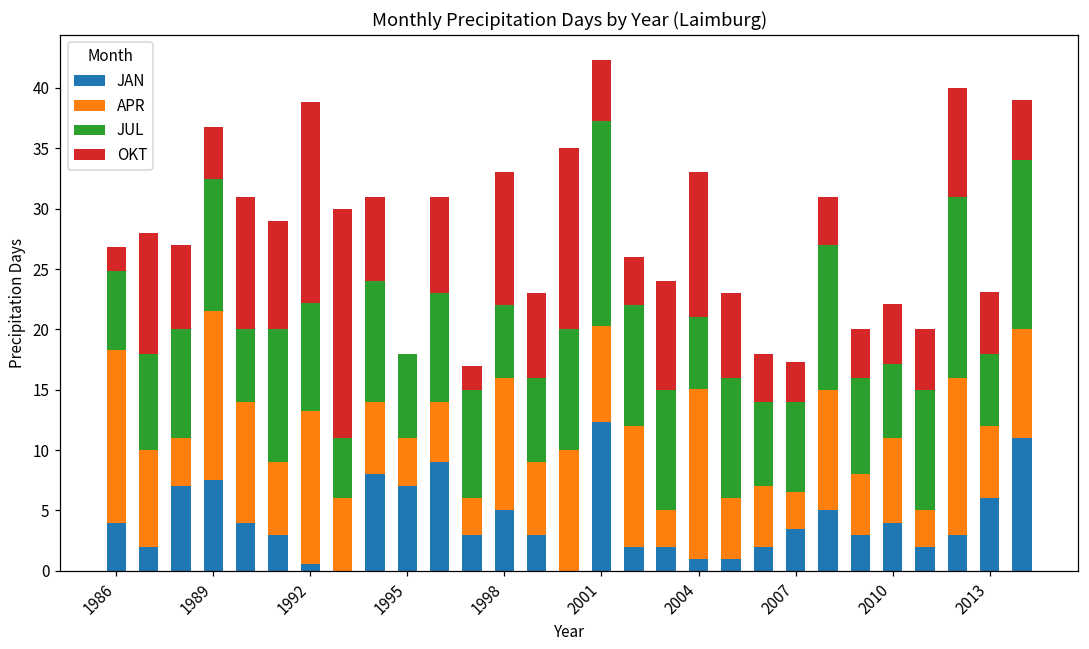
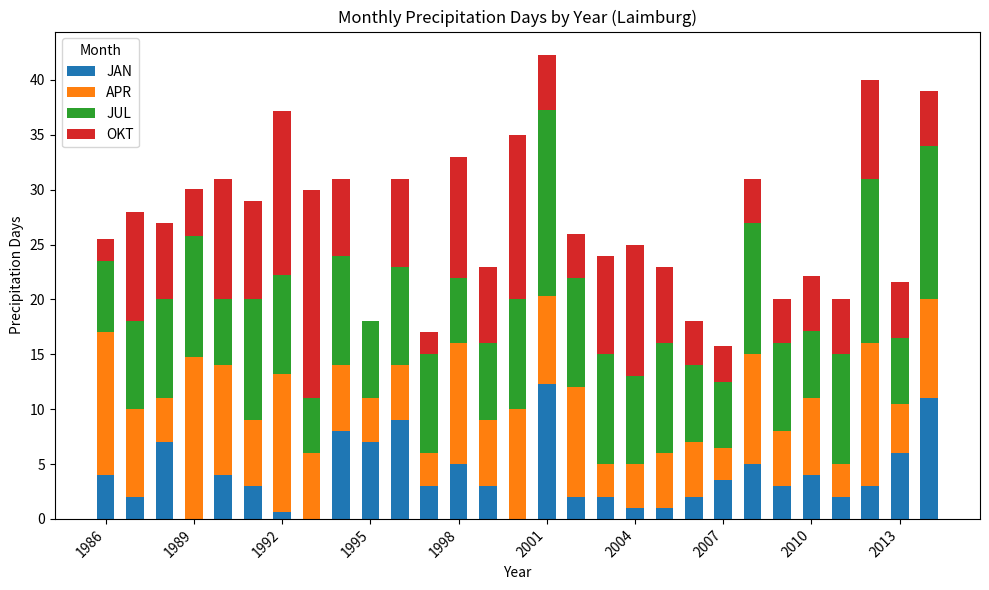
  {
    "JAN": {
      "1986": 4.0,
-     "1989": 7.5,
+     "1989": 0.0,
      "1992": 0.6,
      "1995": 7.0,
      "1998": 5.0,
      "2001": 12.3,
      "2004": 1.0,
      "2007": 3.5,
      "2010": 4.0,
      "2013": 6.0
    },
    "APR": {
-     "1986": 14.3,
-     "1989": 14.0,
+     "1986": 13.0,
+     "1989": 14.8,
      "1992": 12.6,
      "1995": 4.0,
      "1998": 11.0,
      "2001": 8.0,
-     "2004": 14.1,
+     "2004": 4.0,
      "2007": 3.0,
      "2010": 7.0,
-     "2013": 6.0
+     "2013": 4.5
    },
    "JUL": {
      "1986": 6.5,
      "1989": 11.0,
      "1992": 9.0,
      "1995": 7.0,
      "1998": 6.0,
      "2001": 17.0,
-     "2004": 5.9,
-     "2007": 7.5,
+     "2004": 8.0,
+     "2007": 6.0,
      "2010": 6.1,
      "2013": 6.0
    },
    "OKT": {
      "1986": 2.0,
      "1989": 4.3,
-     "1992": 16.6,
+     "1992": 15.0,
      "1995": 0.0,
      "1998": 11.0,
      "2001": 5.0,
      "2004": 12.0,
      "2007": 3.3,
      "2010": 5.0,
      "2013": 5.1
    }
  }
